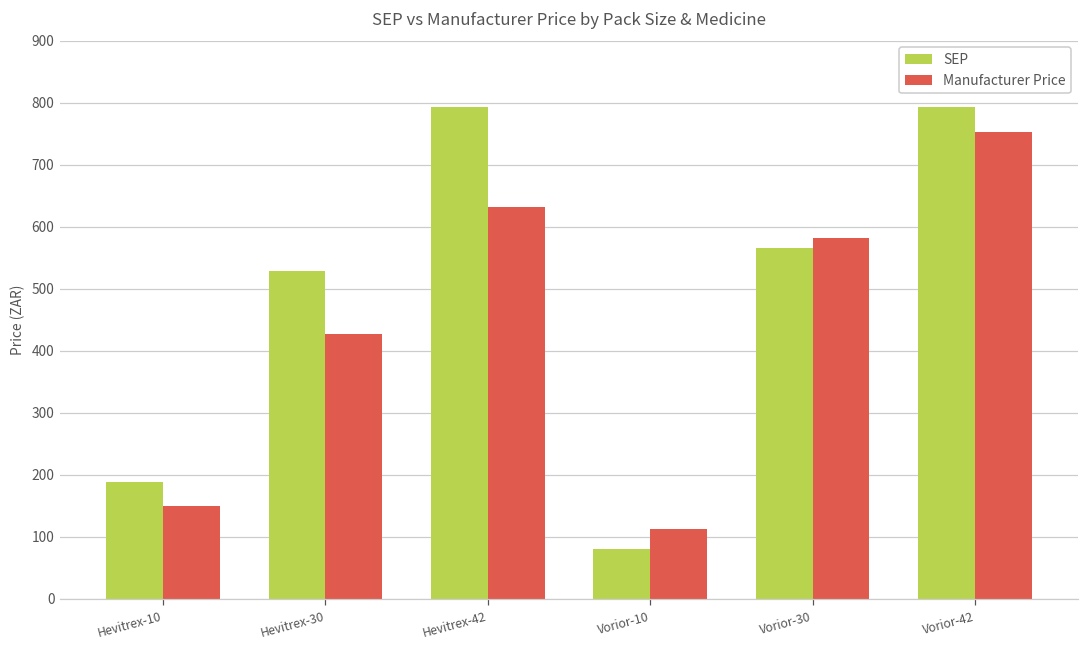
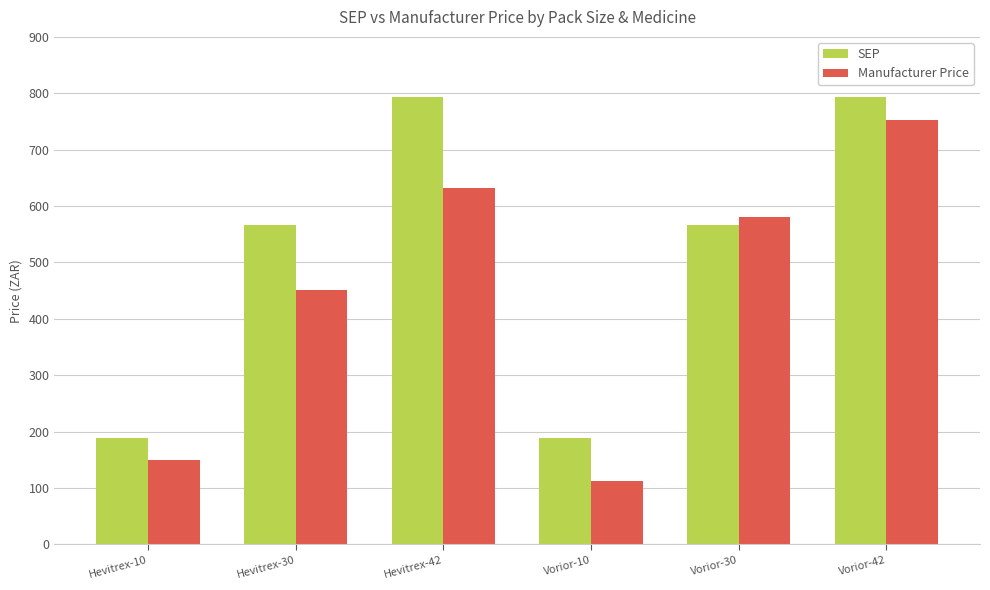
  {
    "SEP": {
      "Hevitrex-10": 190,
-     "Hevitrex-30": 530,
+     "Hevitrex-30": 570,
      "Hevitrex-42": 790,
-     "Vorior-10": 80,
+     "Vorior-10": 190,
      "Vorior-30": 570,
      "Vorior-42": 790
    },
    "Manufacturer Price": {
      "Hevitrex-10": 150,
-     "Hevitrex-30": 430,
+     "Hevitrex-30": 450,
      "Hevitrex-42": 630,
      "Vorior-10": 110,
      "Vorior-30": 580,
      "Vorior-42": 750
    }
  }
